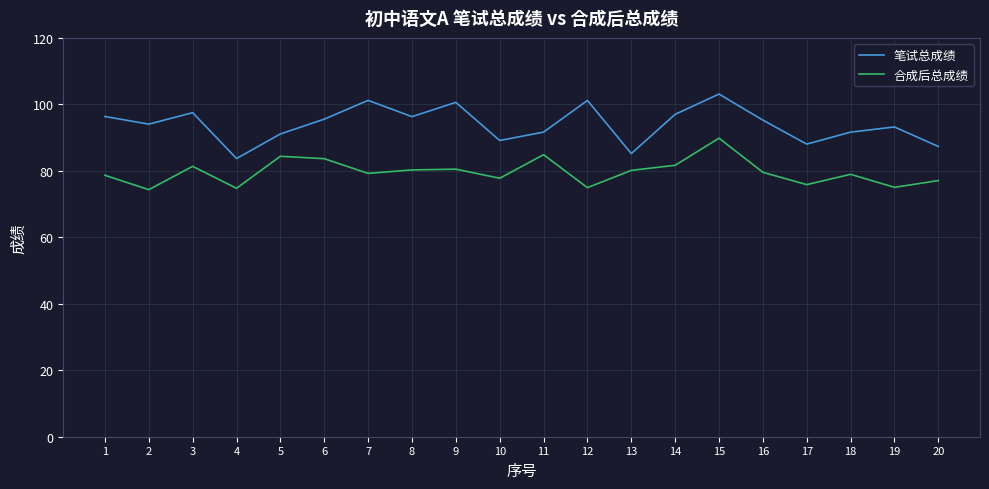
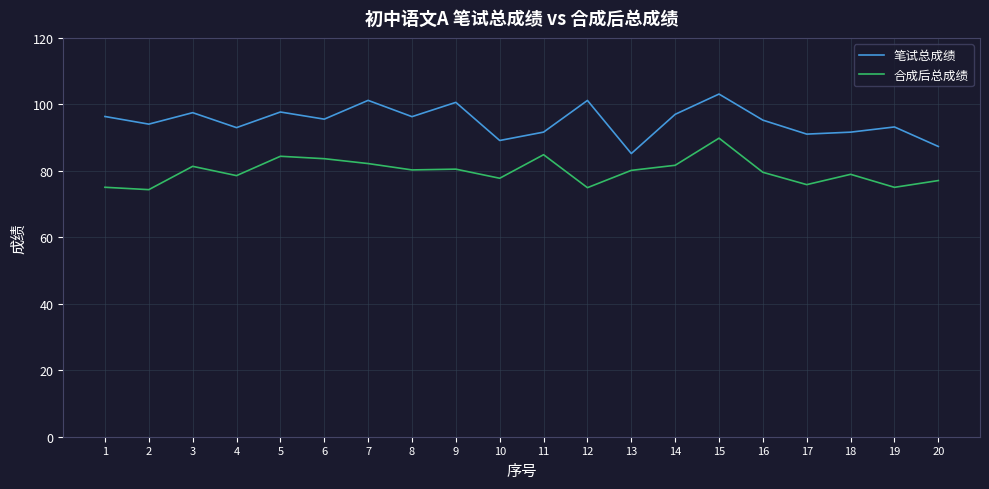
  {
    "笔试总成绩": {
      "1": 96,
      "2": 94,
      "3": 98,
-     "4": 84,
-     "5": 91,
+     "4": 93,
+     "5": 98,
      "6": 96,
      "7": 101,
      "8": 96,
      "9": 101,
      "10": 89,
      "11": 92,
      "12": 101,
      "13": 85,
      "14": 97,
      "15": 103,
      "16": 95,
-     "17": 88,
+     "17": 91,
      "18": 92,
      "19": 93,
      "20": 87
    },
    "合成后总成绩": {
-     "1": 79,
+     "1": 75,
      "2": 74,
      "3": 81,
-     "4": 75,
+     "4": 79,
      "5": 84,
      "6": 84,
-     "7": 79,
+     "7": 82,
      "8": 80,
      "9": 81,
      "10": 78,
      "11": 85,
      "12": 75,
      "13": 80,
      "14": 82,
      "15": 90,
      "16": 80,
      "17": 76,
      "18": 79,
      "19": 75,
      "20": 77
    }
  }
